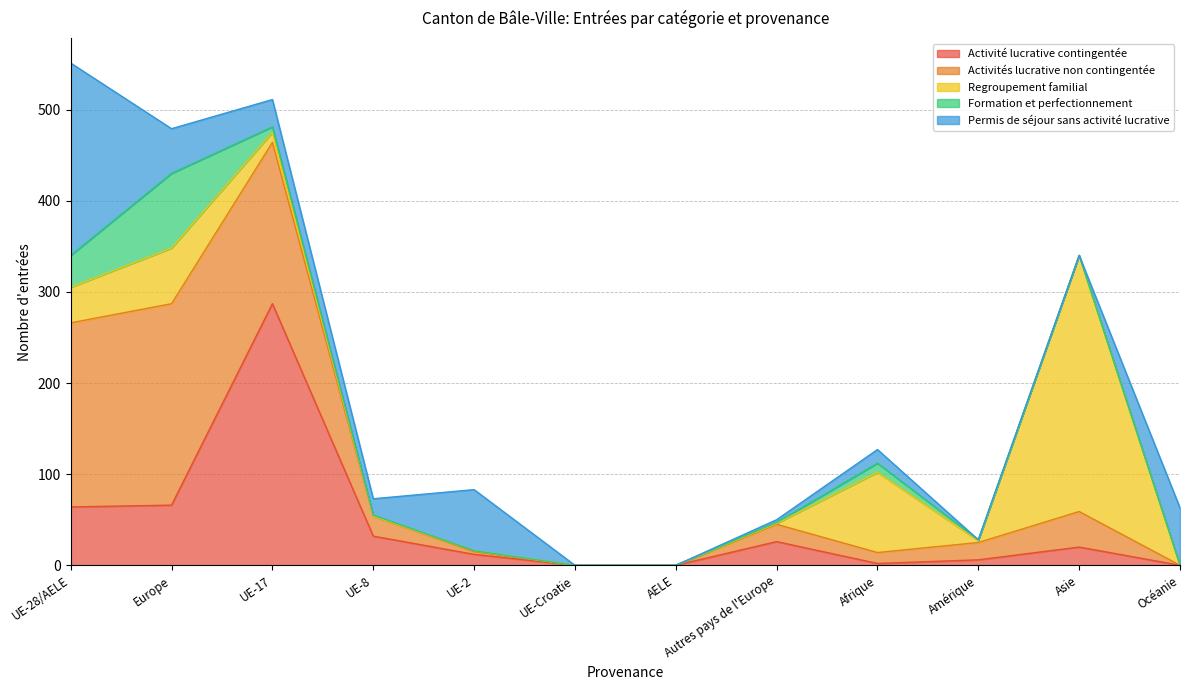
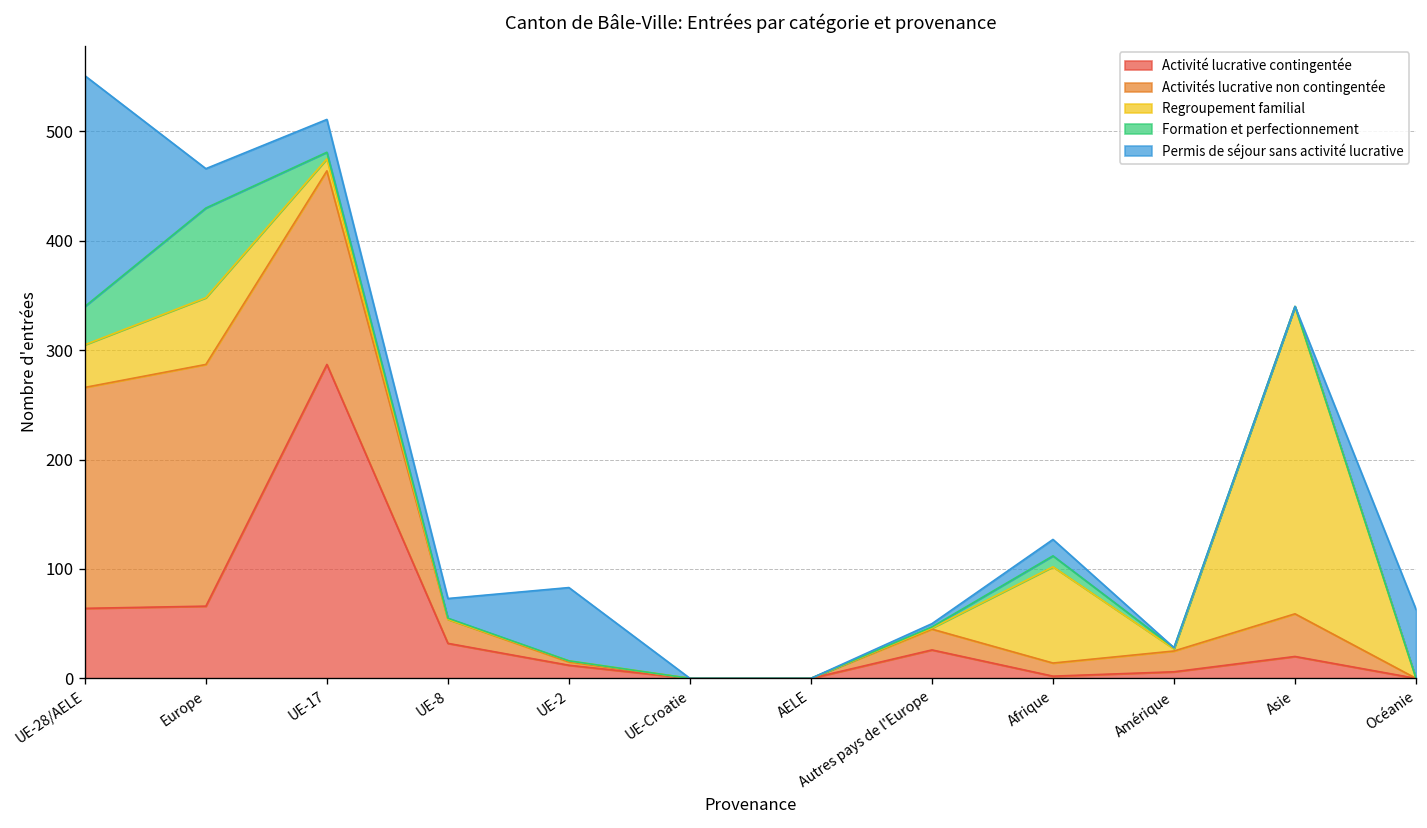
  {
    "Regroupement familial": {
      "UE-28/AELE": 40,
      "Europe": 60,
      "UE-17": 10,
      "Afrique": 90
    },
    "Formation et perfectionnement": {
      "UE-28/AELE": 40,
      "Europe": 80,
      "UE-17": 10,
      "Afrique": 10
    },
    "Permis de séjour sans activité lucrative": {
      "UE-28/AELE": 210,
-     "Europe": 50,
+     "Europe": 40,
      "UE-17": 30,
      "UE-8": 20,
      "UE-2": 70,
      "Autres pays de l'Europe": 0,
      "Afrique": 20,
      "Océanie": 60
    }
  }
